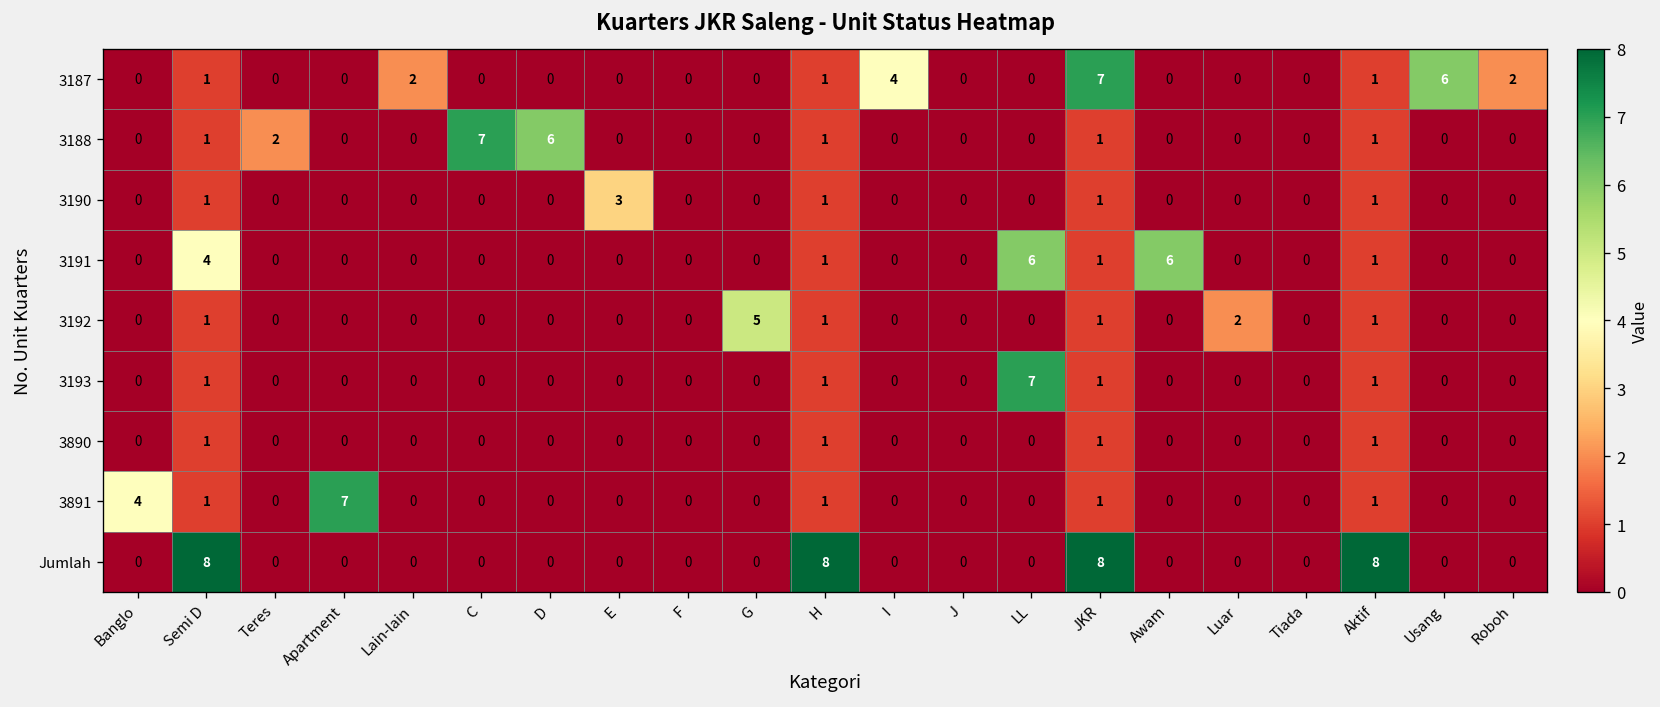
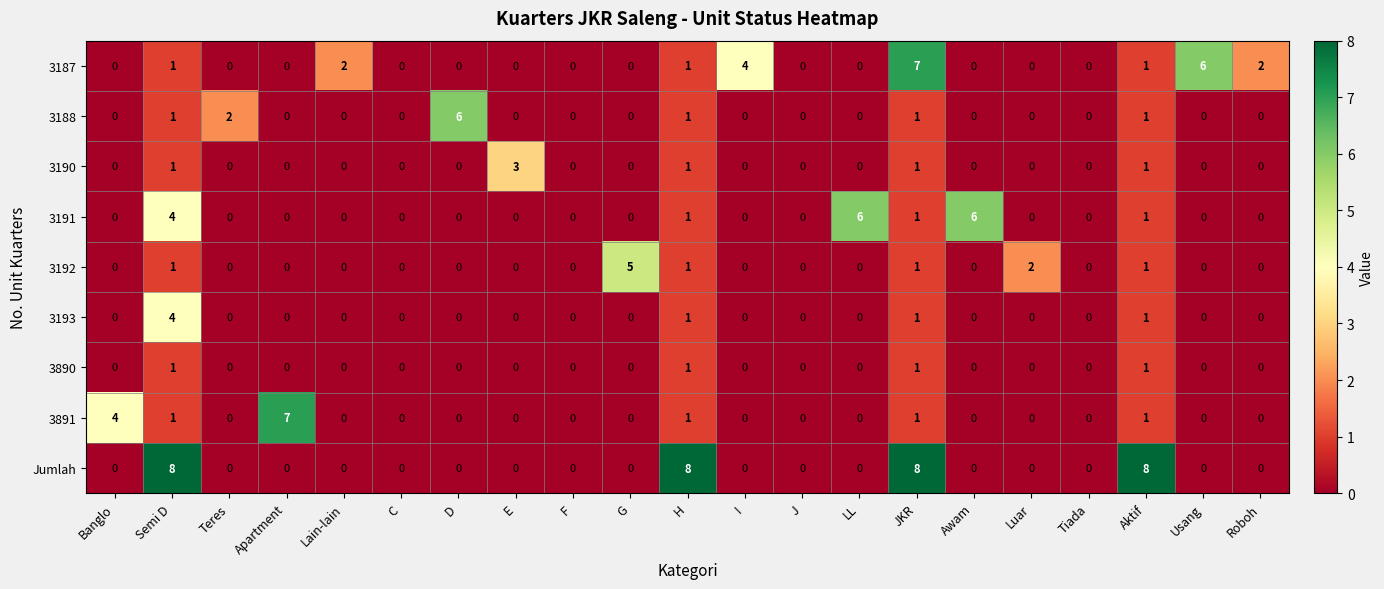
  {
    "3187": {
      "Banglo": 0,
      "Semi D": 1,
      "Teres": 0,
      "Apartment": 0,
      "Lain-lain": 2,
      "C": 0,
      "D": 0,
      "E": 0,
      "F": 0,
      "G": 0,
      "H": 1,
      "I": 4,
      "J": 0,
      "LL": 0,
      "JKR": 7,
      "Awam": 0,
      "Luar": 0,
      "Tiada": 0,
      "Aktif": 1,
      "Usang": 6,
      "Roboh": 2
    },
    "3188": {
      "Banglo": 0,
      "Semi D": 1,
      "Teres": 2,
      "Apartment": 0,
      "Lain-lain": 0,
-     "C": 7,
+     "C": 0,
      "D": 6,
      "E": 0,
      "F": 0,
      "G": 0,
      "H": 1,
      "I": 0,
      "J": 0,
      "LL": 0,
      "JKR": 1,
      "Awam": 0,
      "Luar": 0,
      "Tiada": 0,
      "Aktif": 1,
      "Usang": 0,
      "Roboh": 0
    },
    "3190": {
      "Banglo": 0,
      "Semi D": 1,
      "Teres": 0,
      "Apartment": 0,
      "Lain-lain": 0,
      "C": 0,
      "D": 0,
      "E": 3,
      "F": 0,
      "G": 0,
      "H": 1,
      "I": 0,
      "J": 0,
      "LL": 0,
      "JKR": 1,
      "Awam": 0,
      "Luar": 0,
      "Tiada": 0,
      "Aktif": 1,
      "Usang": 0,
      "Roboh": 0
    },
    "3191": {
      "Banglo": 0,
      "Semi D": 4,
      "Teres": 0,
      "Apartment": 0,
      "Lain-lain": 0,
      "C": 0,
      "D": 0,
      "E": 0,
      "F": 0,
      "G": 0,
      "H": 1,
      "I": 0,
      "J": 0,
      "LL": 6,
      "JKR": 1,
      "Awam": 6,
      "Luar": 0,
      "Tiada": 0,
      "Aktif": 1,
      "Usang": 0,
      "Roboh": 0
    },
    "3192": {
      "Banglo": 0,
      "Semi D": 1,
      "Teres": 0,
      "Apartment": 0,
      "Lain-lain": 0,
      "C": 0,
      "D": 0,
      "E": 0,
      "F": 0,
      "G": 5,
      "H": 1,
      "I": 0,
      "J": 0,
      "LL": 0,
      "JKR": 1,
      "Awam": 0,
      "Luar": 2,
      "Tiada": 0,
      "Aktif": 1,
      "Usang": 0,
      "Roboh": 0
    },
    "3193": {
      "Banglo": 0,
-     "Semi D": 1,
+     "Semi D": 4,
      "Teres": 0,
      "Apartment": 0,
      "Lain-lain": 0,
      "C": 0,
      "D": 0,
      "E": 0,
      "F": 0,
      "G": 0,
      "H": 1,
      "I": 0,
      "J": 0,
-     "LL": 7,
+     "LL": 0,
      "JKR": 1,
      "Awam": 0,
      "Luar": 0,
      "Tiada": 0,
      "Aktif": 1,
      "Usang": 0,
      "Roboh": 0
    },
    "3890": {
      "Banglo": 0,
      "Semi D": 1,
      "Teres": 0,
      "Apartment": 0,
      "Lain-lain": 0,
      "C": 0,
      "D": 0,
      "E": 0,
      "F": 0,
      "G": 0,
      "H": 1,
      "I": 0,
      "J": 0,
      "LL": 0,
      "JKR": 1,
      "Awam": 0,
      "Luar": 0,
      "Tiada": 0,
      "Aktif": 1,
      "Usang": 0,
      "Roboh": 0
    },
    "3891": {
      "Banglo": 4,
      "Semi D": 1,
      "Teres": 0,
      "Apartment": 7,
      "Lain-lain": 0,
      "C": 0,
      "D": 0,
      "E": 0,
      "F": 0,
      "G": 0,
      "H": 1,
      "I": 0,
      "J": 0,
      "LL": 0,
      "JKR": 1,
      "Awam": 0,
      "Luar": 0,
      "Tiada": 0,
      "Aktif": 1,
      "Usang": 0,
      "Roboh": 0
    },
    "Jumlah": {
      "Banglo": 0,
      "Semi D": 8,
      "Teres": 0,
      "Apartment": 0,
      "Lain-lain": 0,
      "C": 0,
      "D": 0,
      "E": 0,
      "F": 0,
      "G": 0,
      "H": 8,
      "I": 0,
      "J": 0,
      "LL": 0,
      "JKR": 8,
      "Awam": 0,
      "Luar": 0,
      "Tiada": 0,
      "Aktif": 8,
      "Usang": 0,
      "Roboh": 0
    }
  }
